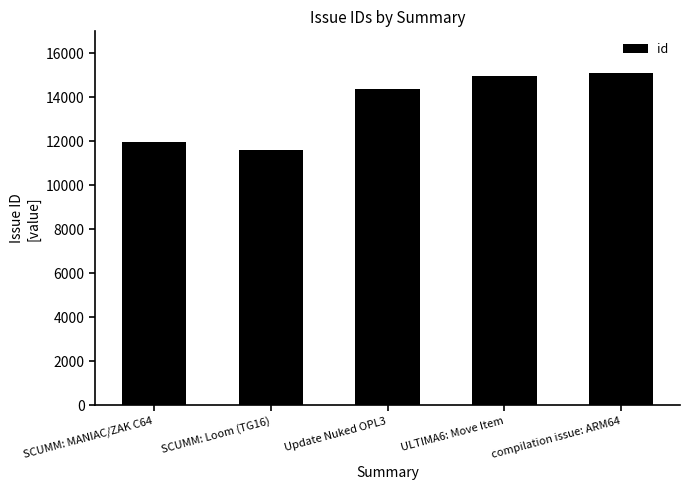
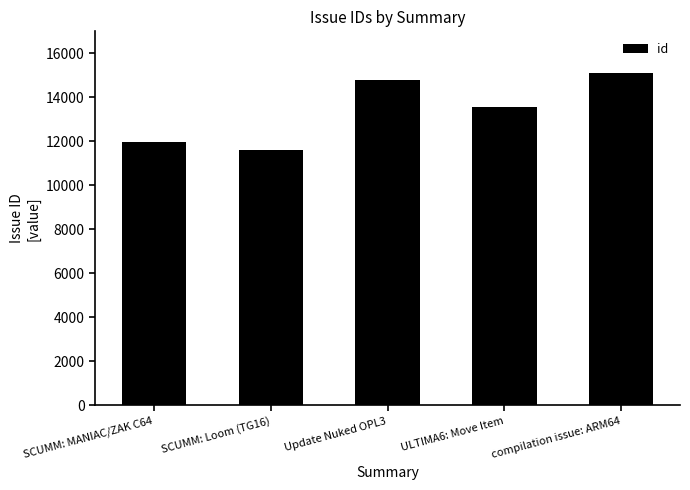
  {
    "SCUMM: MANIAC/ZAK C64": 12000,
    "SCUMM: Loom (TG16)": 11600,
-   "Update Nuked OPL3": 14400,
-   "ULTIMA6: Move Item": 15000,
+   "Update Nuked OPL3": 14800,
+   "ULTIMA6: Move Item": 13500,
    "compilation issue: ARM64": 15100
  }
